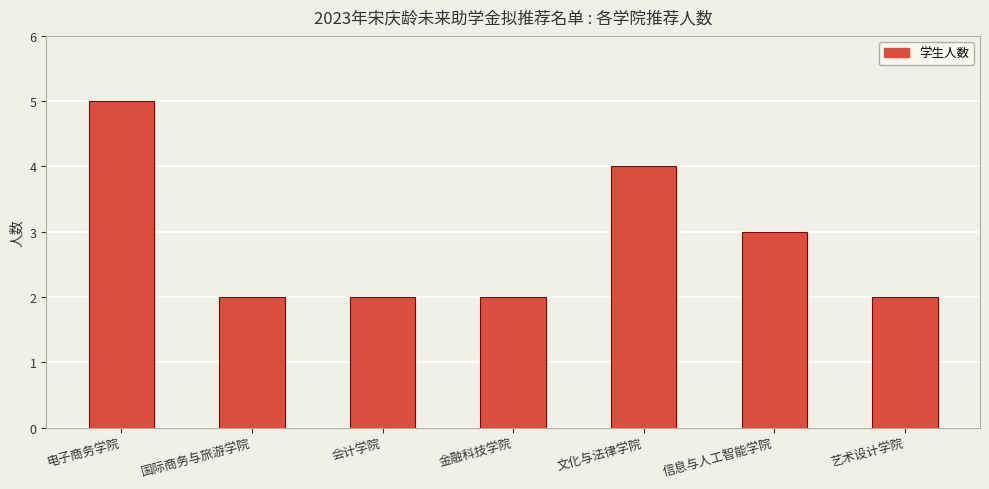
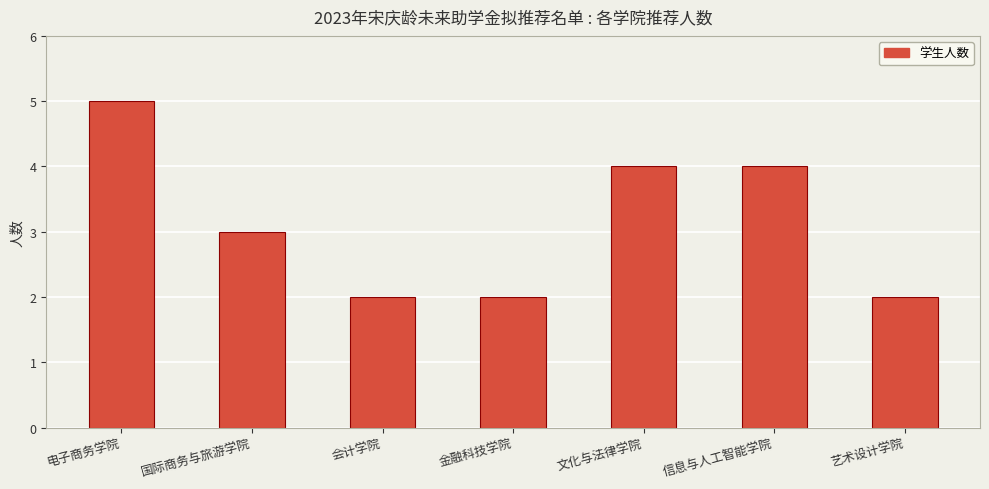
  {
    "电子商务学院": 5,
-   "国际商务与旅游学院": 2,
+   "国际商务与旅游学院": 3,
    "会计学院": 2,
    "金融科技学院": 2,
    "文化与法律学院": 4,
-   "信息与人工智能学院": 3,
+   "信息与人工智能学院": 4,
    "艺术设计学院": 2
  }
